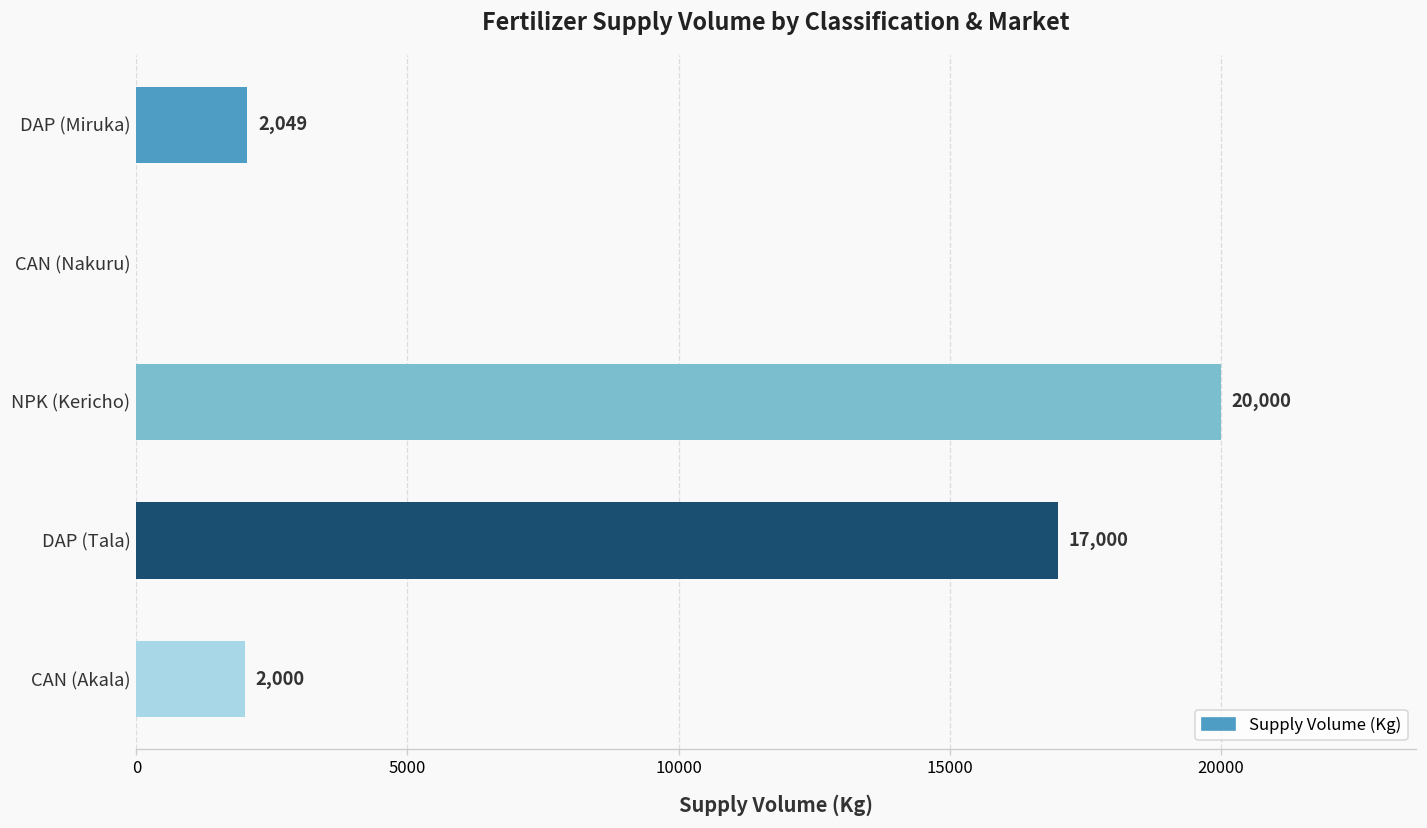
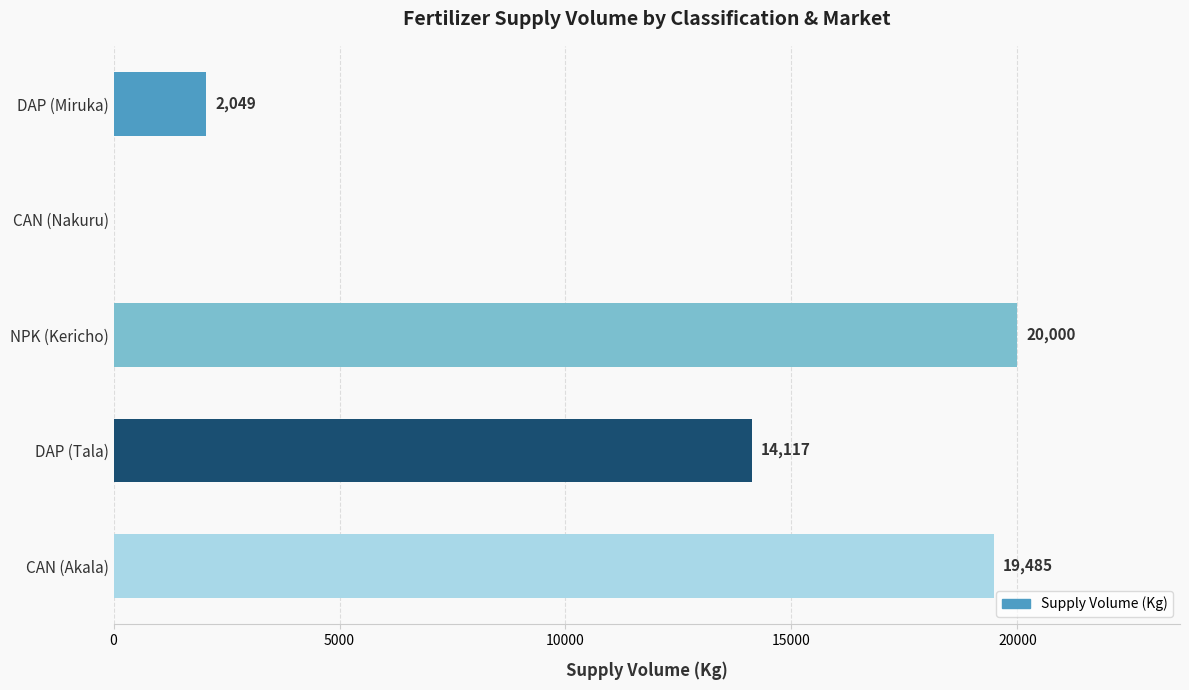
  {
    "DAP (Miruka)": "2,049",
    "NPK (Kericho)": "20,000",
-   "DAP (Tala)": "17,000",
-   "CAN (Akala)": "2,000"
+   "DAP (Tala)": "14,117",
+   "CAN (Akala)": "19,485"
  }
